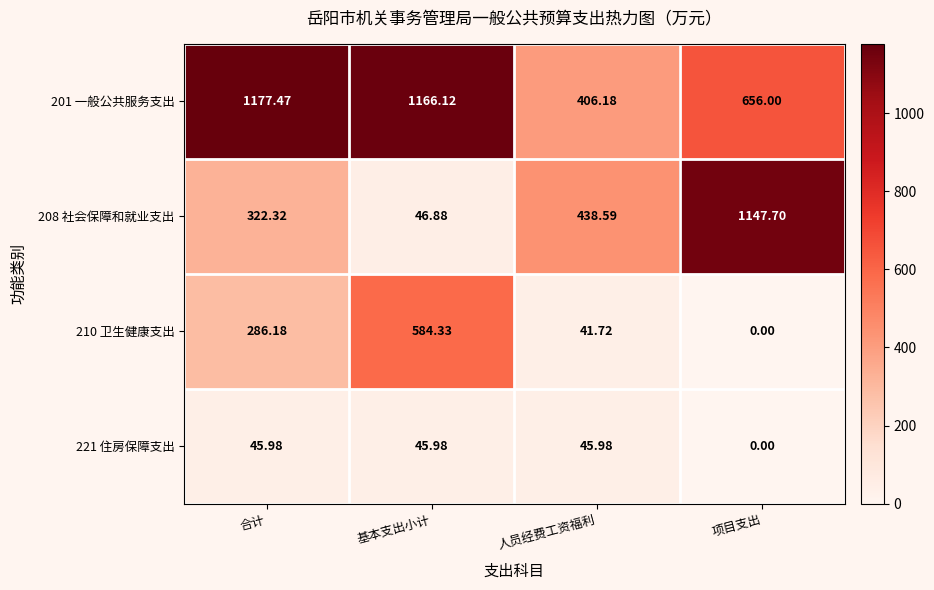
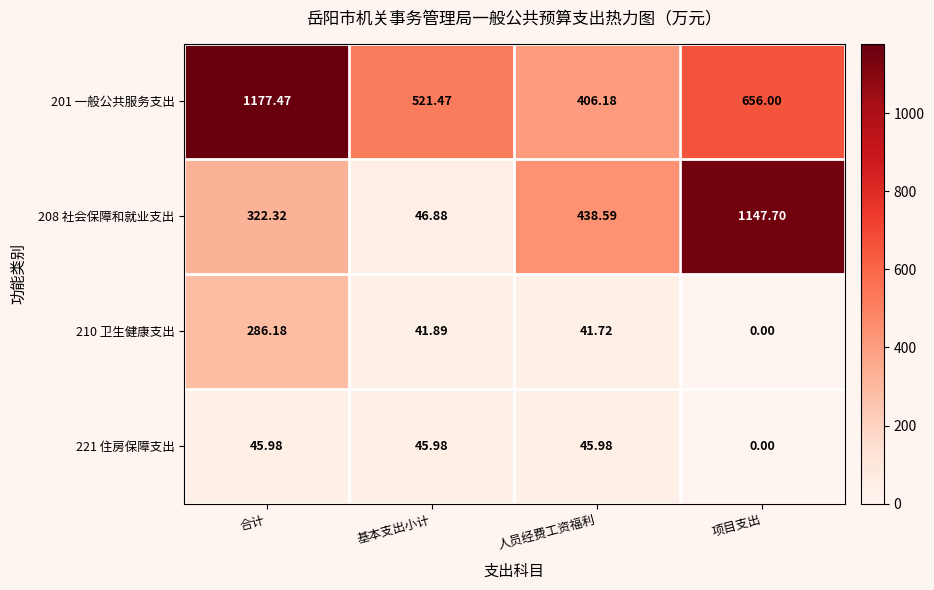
  {
    "201 一般公共服务支出": {
      "合计": 1177.47,
-     "基本支出小计": 1166.12,
+     "基本支出小计": 521.47,
      "人员经费工资福利": 406.18,
      "项目支出": 656.00
    },
    "208 社会保障和就业支出": {
      "合计": 322.32,
      "基本支出小计": 46.88,
      "人员经费工资福利": 438.59,
      "项目支出": 1147.70
    },
    "210 卫生健康支出": {
      "合计": 286.18,
-     "基本支出小计": 584.33,
+     "基本支出小计": 41.89,
      "人员经费工资福利": 41.72,
      "项目支出": 0.00
    },
    "221 住房保障支出": {
      "合计": 45.98,
      "基本支出小计": 45.98,
      "人员经费工资福利": 45.98,
      "项目支出": 0.00
    }
  }
